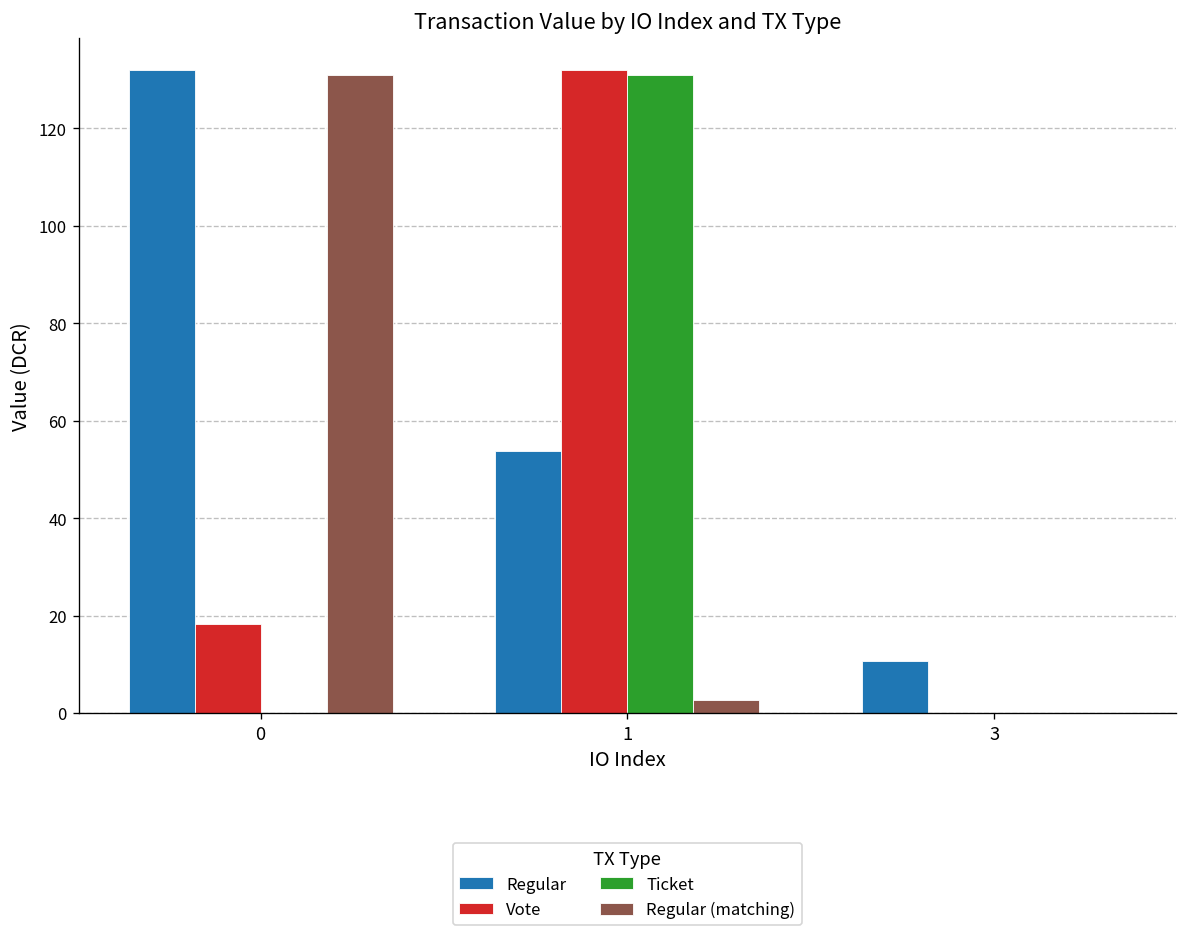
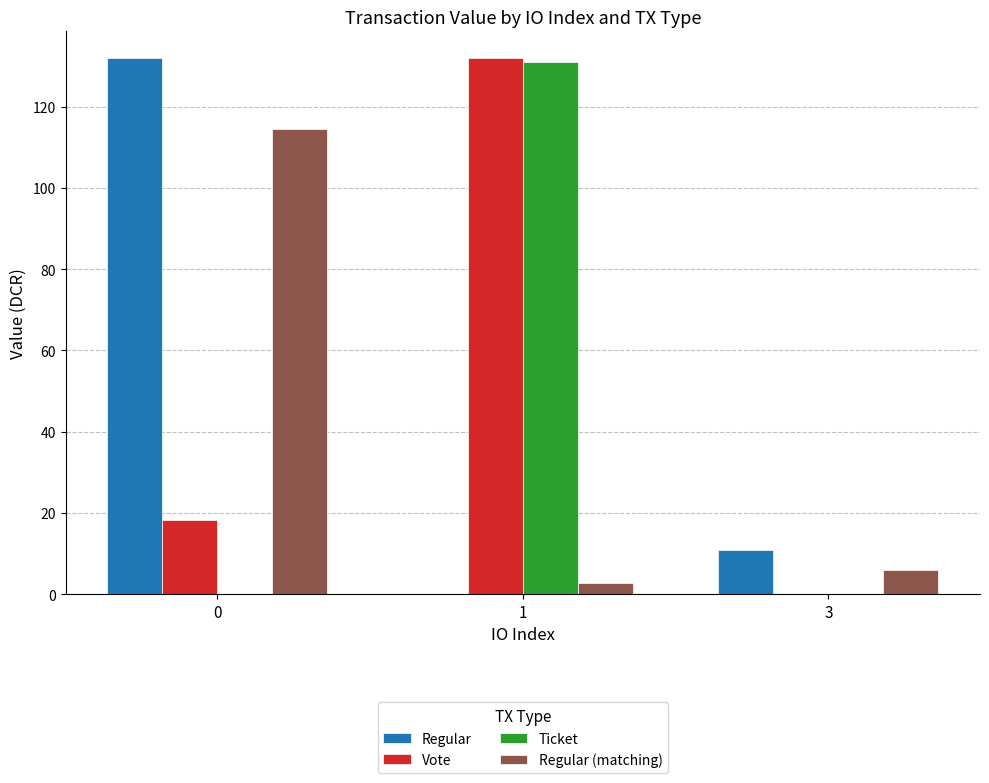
  {
    "Regular": {
      "0": 132,
-     "1": 54,
+     "1": 0,
      "3": 11
    },
    "Vote": {
      "0": 18,
      "1": 132,
      "3": 0
    },
    "Ticket": {
      "0": 0,
      "1": 131
    },
    "Regular (matching)": {
-     "0": 131,
+     "0": 114,
      "1": 3,
-     "3": 0
+     "3": 6
    }
  }
